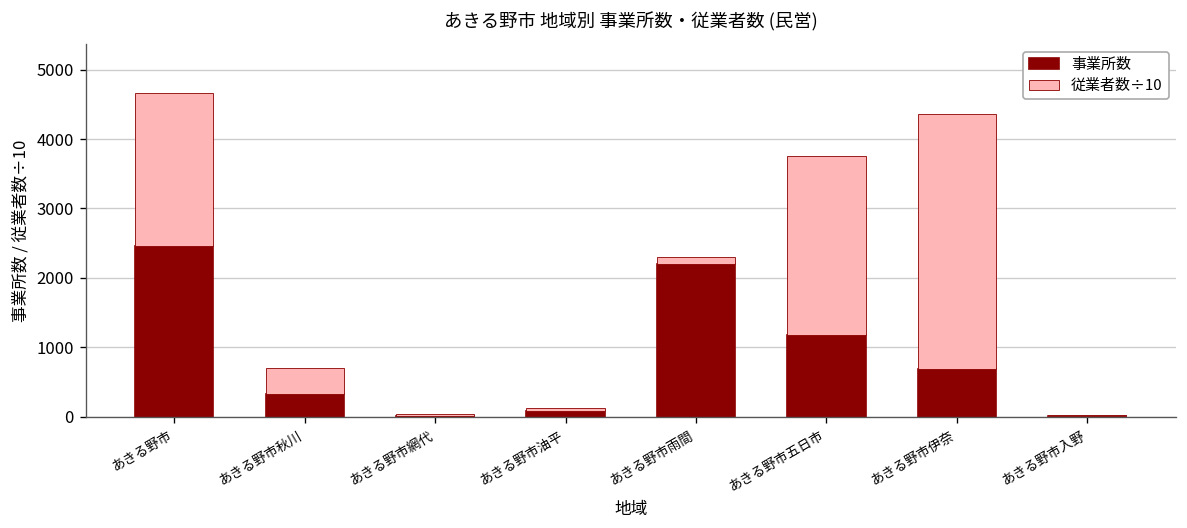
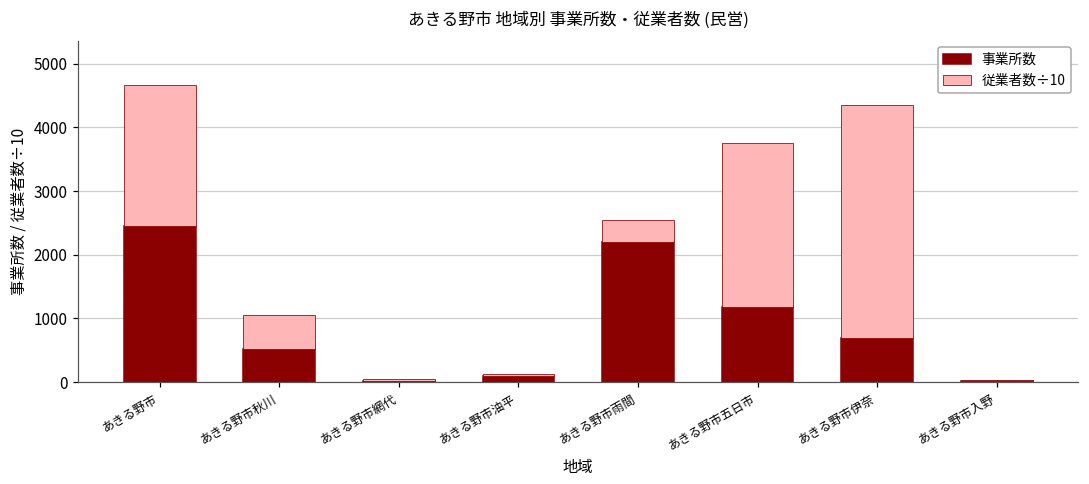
  {
    "事業所数": {
      "あきる野市": 2500,
-     "あきる野市秋川": 300,
+     "あきる野市秋川": 500,
      "あきる野市油平": 100,
      "あきる野市雨間": 2200,
      "あきる野市五日市": 1200,
      "あきる野市伊奈": 700
    },
    "従業者数÷10": {
      "あきる野市": 2200,
-     "あきる野市秋川": 400,
-     "あきる野市雨間": 100,
+     "あきる野市秋川": 500,
+     "あきる野市雨間": 400,
      "あきる野市五日市": 2600,
      "あきる野市伊奈": 3700
    }
  }
